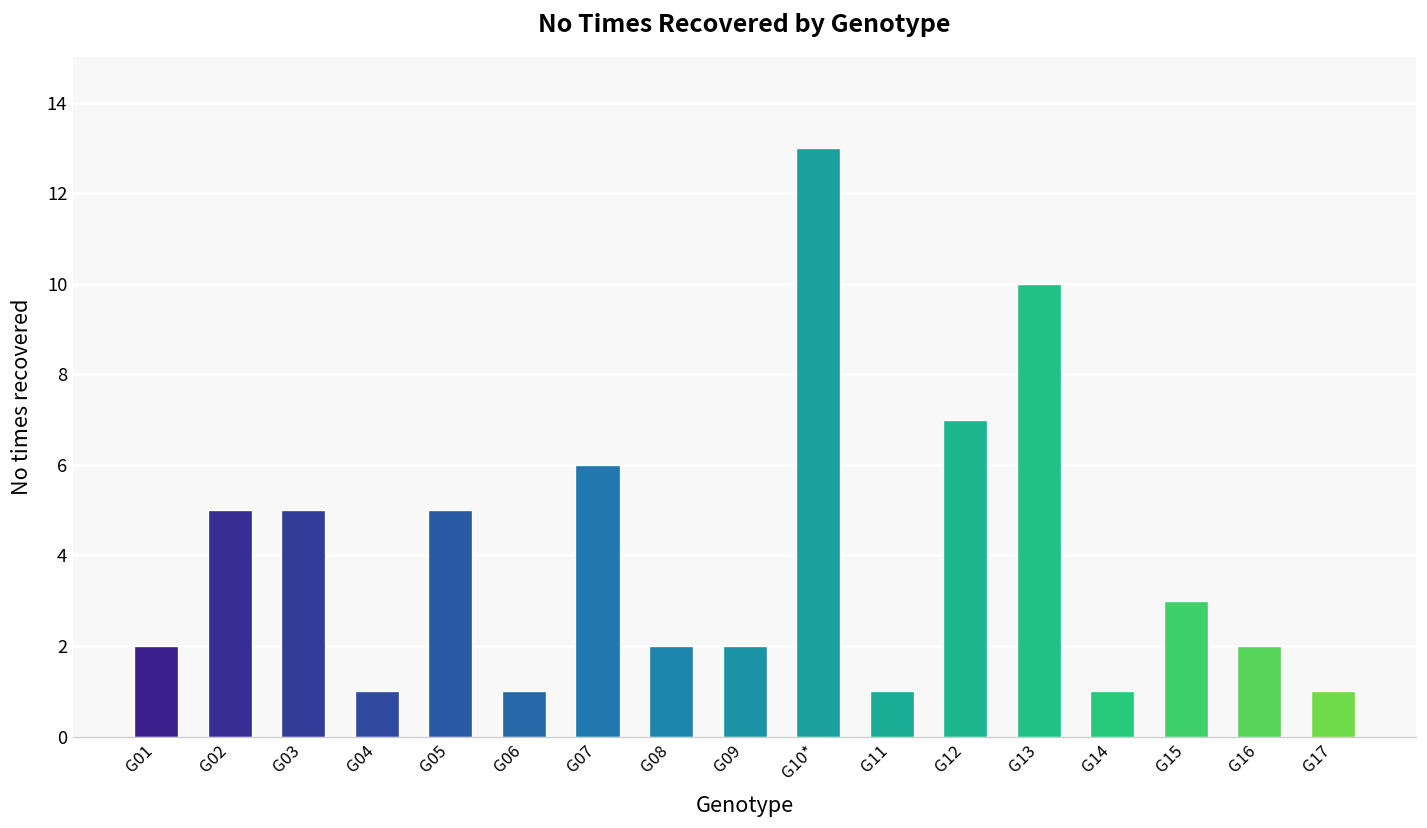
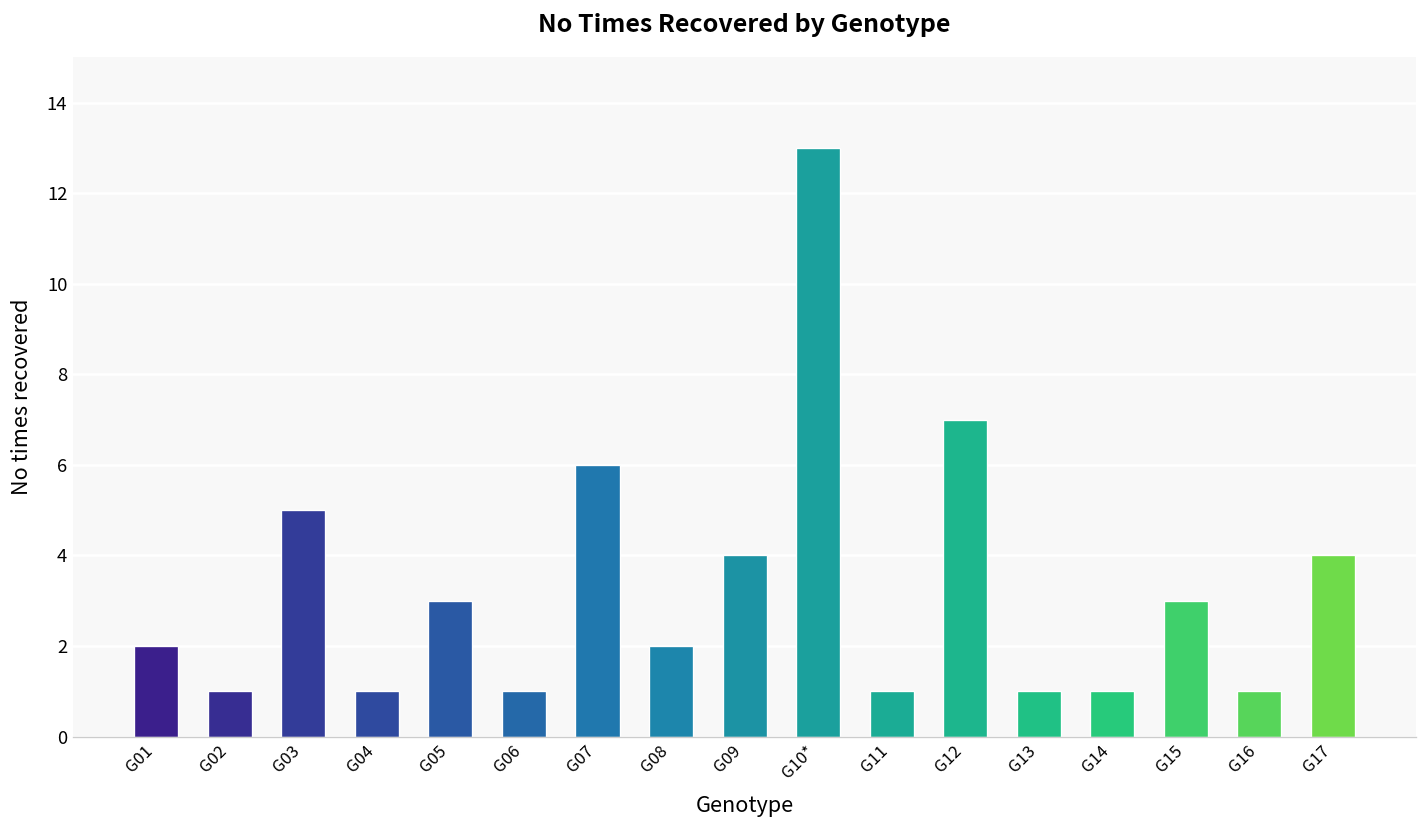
  {
    "G01": 2,
-   "G02": 5,
+   "G02": 1,
    "G03": 5,
    "G04": 1,
-   "G05": 5,
+   "G05": 3,
    "G06": 1,
    "G07": 6,
    "G08": 2,
-   "G09": 2,
+   "G09": 4,
    "G10*": 13,
    "G11": 1,
    "G12": 7,
-   "G13": 10,
+   "G13": 1,
    "G14": 1,
    "G15": 3,
-   "G16": 2,
-   "G17": 1
+   "G16": 1,
+   "G17": 4
  }
